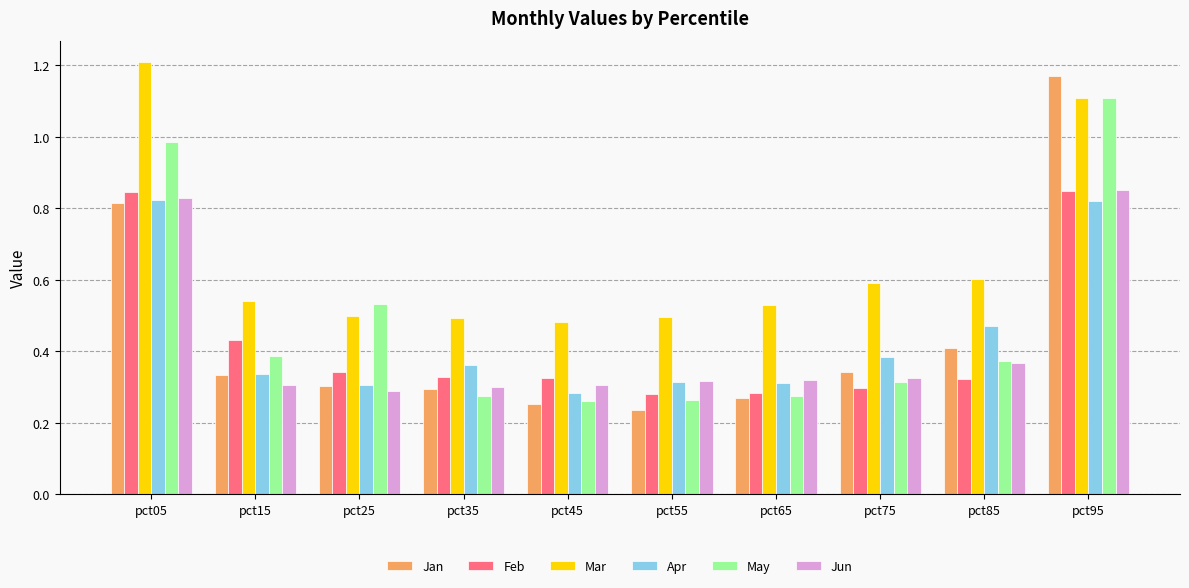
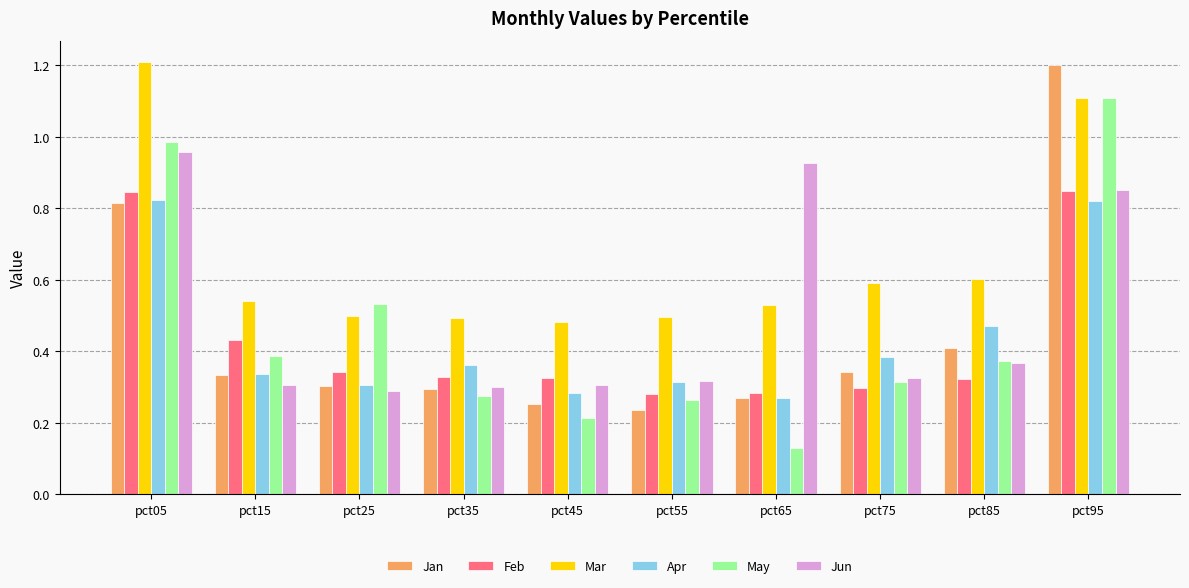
  {
    "Jan": {
      "pct05": 0.81,
      "pct15": 0.33,
      "pct25": 0.30,
      "pct35": 0.29,
      "pct45": 0.25,
      "pct55": 0.24,
      "pct65": 0.27,
      "pct75": 0.34,
      "pct85": 0.41,
-     "pct95": 1.17
+     "pct95": 1.20
    },
    "Feb": {
      "pct05": 0.85,
      "pct15": 0.43,
      "pct25": 0.34,
      "pct35": 0.33,
      "pct45": 0.32,
      "pct55": 0.28,
      "pct65": 0.28,
      "pct75": 0.30,
      "pct85": 0.32,
      "pct95": 0.85
    },
    "Mar": {
      "pct05": 1.21,
      "pct15": 0.54,
      "pct25": 0.50,
      "pct35": 0.49,
      "pct45": 0.48,
      "pct55": 0.50,
      "pct65": 0.53,
      "pct75": 0.59,
      "pct85": 0.60,
      "pct95": 1.11
    },
    "Apr": {
      "pct05": 0.82,
      "pct15": 0.34,
      "pct25": 0.31,
      "pct35": 0.36,
      "pct45": 0.28,
      "pct55": 0.31,
-     "pct65": 0.31,
+     "pct65": 0.27,
      "pct75": 0.38,
      "pct85": 0.47,
      "pct95": 0.82
    },
    "May": {
      "pct05": 0.98,
      "pct15": 0.39,
      "pct25": 0.53,
      "pct35": 0.27,
-     "pct45": 0.26,
+     "pct45": 0.21,
      "pct55": 0.26,
-     "pct65": 0.28,
+     "pct65": 0.13,
      "pct75": 0.31,
      "pct85": 0.37,
      "pct95": 1.11
    },
    "Jun": {
-     "pct05": 0.83,
+     "pct05": 0.96,
      "pct15": 0.30,
      "pct25": 0.29,
      "pct35": 0.30,
      "pct45": 0.30,
      "pct55": 0.32,
-     "pct65": 0.32,
+     "pct65": 0.93,
      "pct75": 0.32,
      "pct85": 0.37,
      "pct95": 0.85
    }
  }
